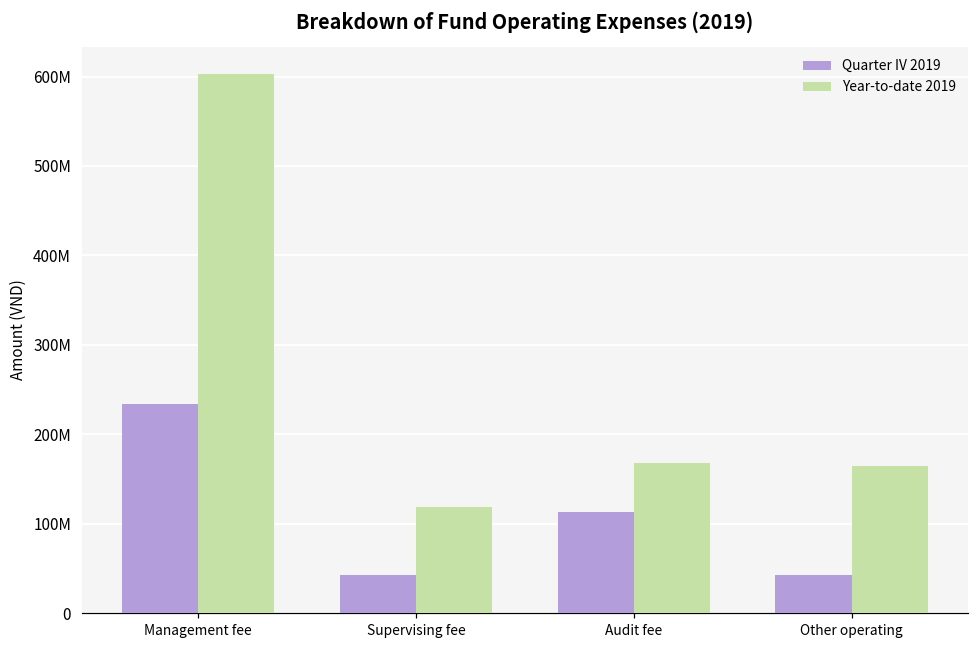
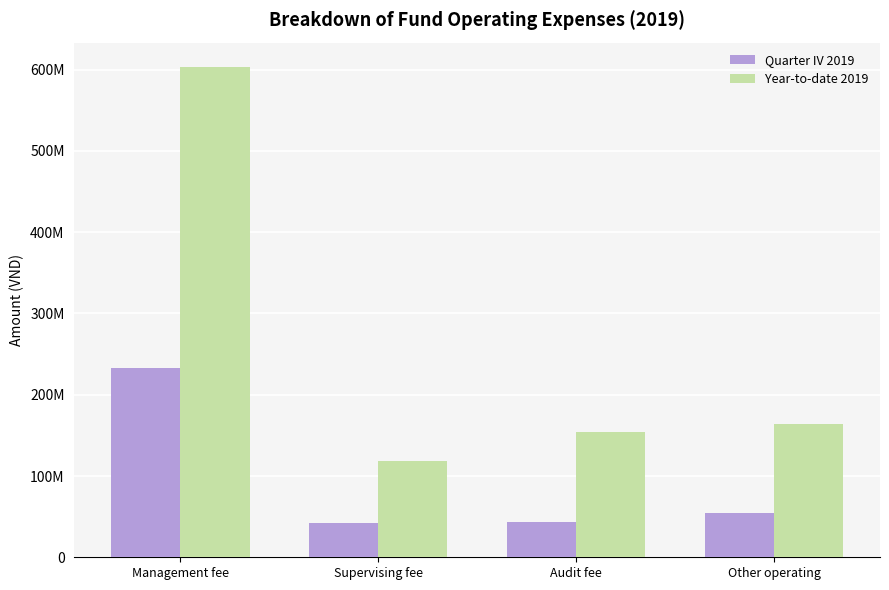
  {
    "Quarter IV 2019": {
      "Management fee": 230000000,
      "Supervising fee": 40000000,
-     "Audit fee": 110000000,
-     "Other operating": 40000000
+     "Audit fee": 40000000,
+     "Other operating": 50000000
    },
    "Year-to-date 2019": {
      "Management fee": 600000000,
      "Supervising fee": 120000000,
-     "Audit fee": 170000000,
+     "Audit fee": 150000000,
      "Other operating": 160000000
    }
  }
